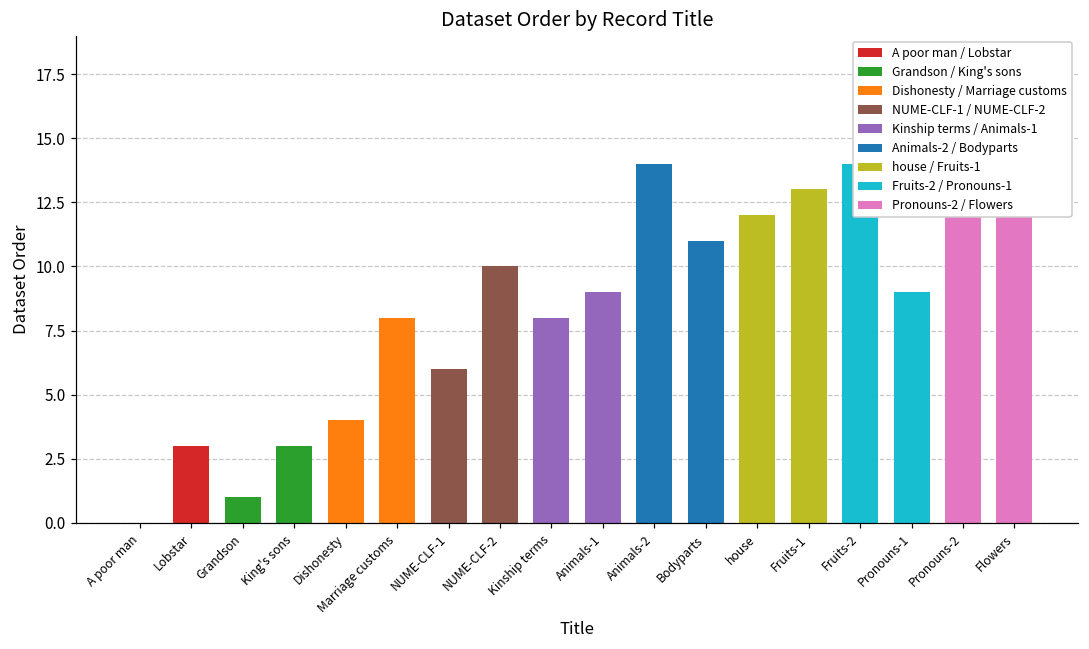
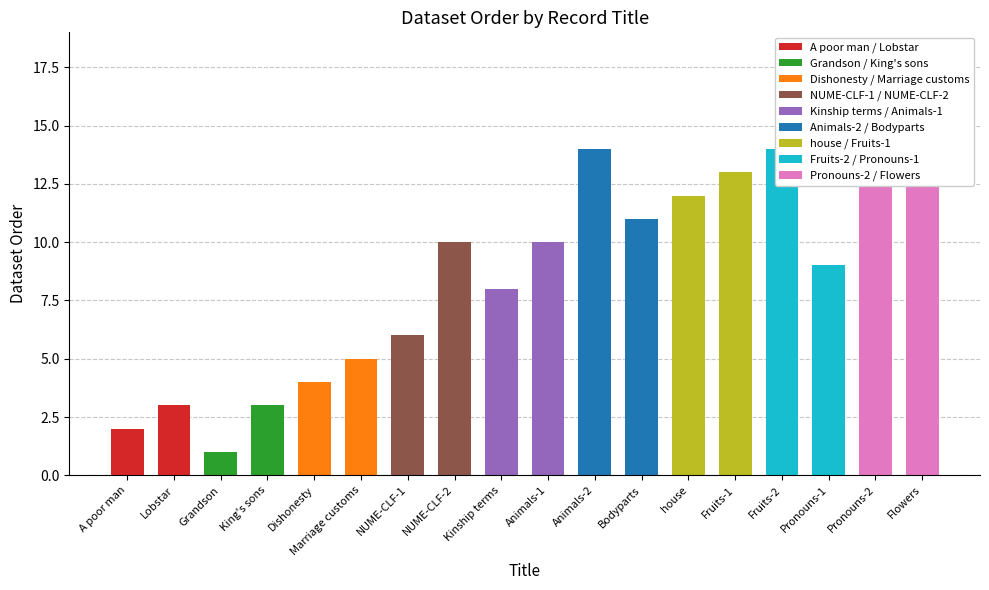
  {
-   "A poor man": 0,
+   "A poor man": 2,
    "Lobstar": 3,
    "Grandson": 1,
    "King's sons": 3,
    "Dishonesty": 4,
-   "Marriage customs": 8,
+   "Marriage customs": 5,
    "NUME-CLF-1": 6,
    "NUME-CLF-2": 10,
    "Kinship terms": 8,
-   "Animals-1": 9,
+   "Animals-1": 10,
    "Animals-2": 14,
    "Bodyparts": 11,
    "house": 12,
    "Fruits-1": 13,
    "Pronouns-1": 9
  }
